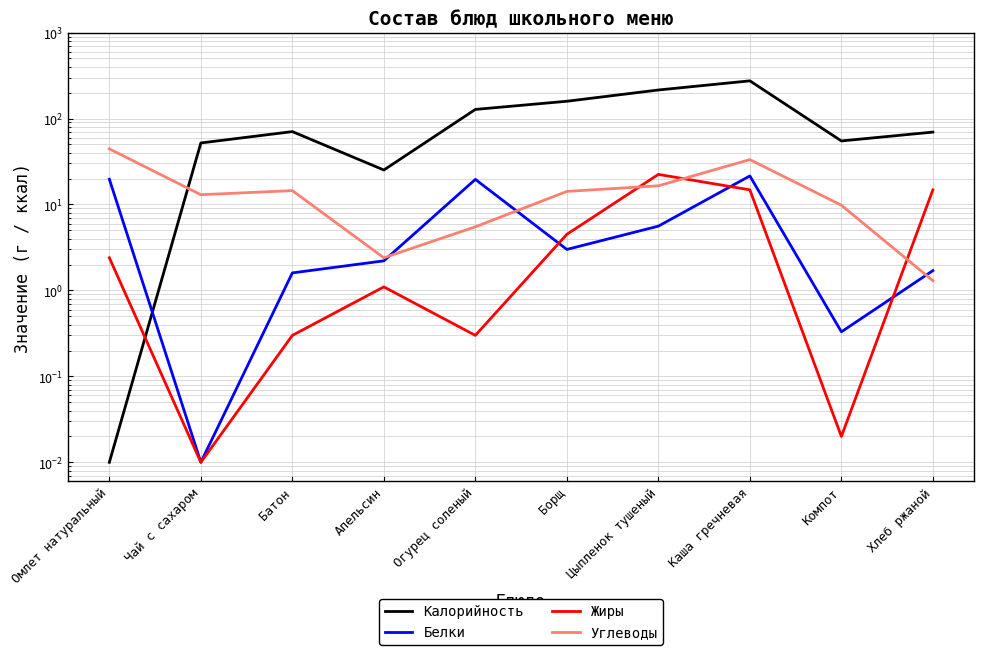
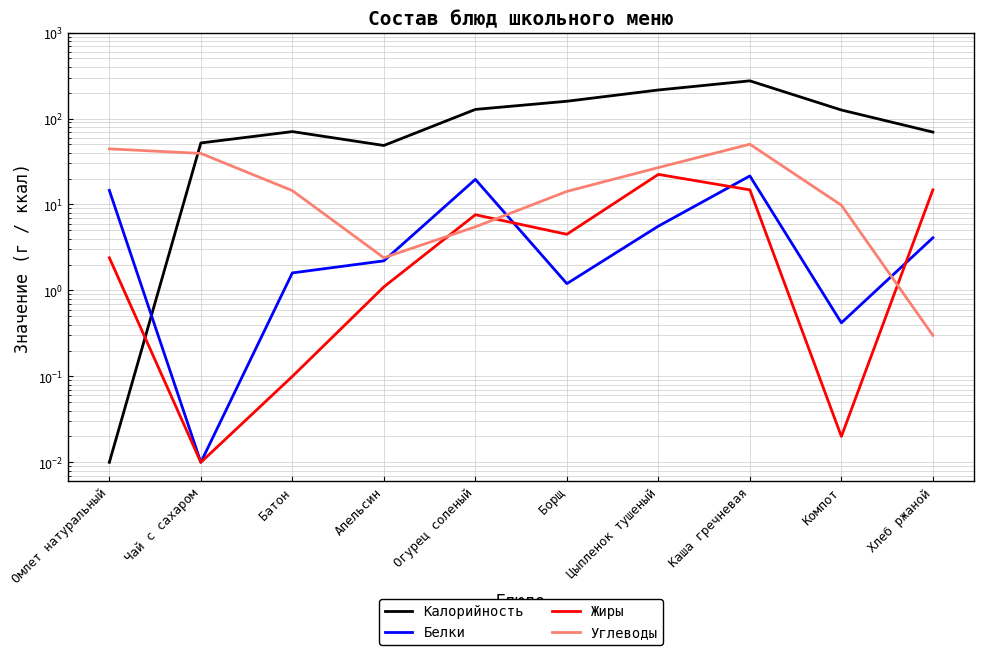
  {
    "Калорийность": {
      "Омлет натуральный": 0.010,
      "Чай с сахаром": 50,
      "Батон": 70,
-     "Апельсин": 25,
+     "Апельсин": 50,
      "Огурец соленый": 130,
      "Борщ": 160,
      "Цыпленок тушеный": 220,
      "Каша гречневая": 270,
-     "Компот": 50,
+     "Компот": 130,
      "Хлеб ржаной": 70
    },
    "Белки": {
-     "Омлет натуральный": 20,
+     "Омлет натуральный": 15,
      "Батон": 1.6,
      "Апельсин": 2.2,
      "Огурец соленый": 20,
-     "Борщ": 3.0,
+     "Борщ": 1.2,
      "Цыпленок тушеный": 6,
      "Каша гречневая": 22,
-     "Компот": 0.33,
-     "Хлеб ржаной": 1.7
+     "Компот": 0.4,
+     "Хлеб ржаной": 4
    },
    "Жиры": {
      "Омлет натуральный": 2.4,
-     "Батон": 0.3,
+     "Батон": 0.1,
      "Апельсин": 1.1,
-     "Огурец соленый": 0.3,
+     "Огурец соленый": 8,
      "Борщ": 5,
      "Цыпленок тушеный": 22,
      "Каша гречневая": 15,
      "Компот": 0.020,
      "Хлеб ржаной": 15
    },
    "Углеводы": {
      "Омлет натуральный": 40,
-     "Чай с сахаром": 13,
+     "Чай с сахаром": 40,
      "Батон": 15,
      "Апельсин": 2.4,
      "Огурец соленый": 6,
      "Борщ": 14,
-     "Цыпленок тушеный": 17,
-     "Каша гречневая": 33,
+     "Цыпленок тушеный": 27,
+     "Каша гречневая": 50,
      "Компот": 10,
-     "Хлеб ржаной": 1.3
+     "Хлеб ржаной": 0.3
    }
  }
